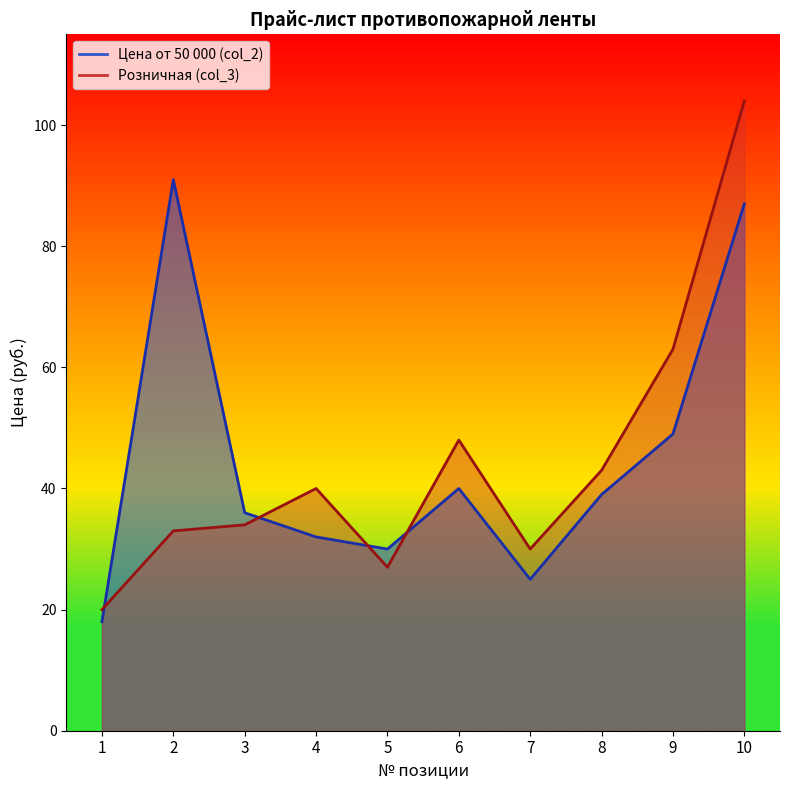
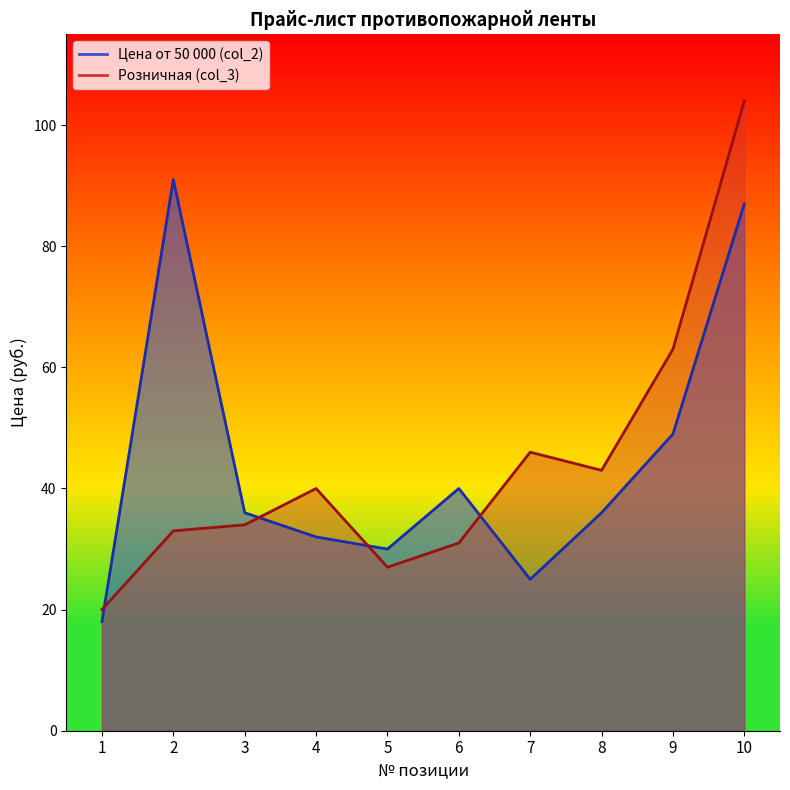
  {
    "Цена от 50 000 (col_2)": {
      "1": 18,
      "2": 91,
      "3": 36,
      "4": 32,
      "5": 30,
      "6": 40,
      "7": 25,
-     "8": 39,
+     "8": 36,
      "9": 49,
      "10": 87
    },
    "Розничная (col_3)": {
      "1": 20,
      "2": 33,
      "3": 34,
      "4": 40,
      "5": 27,
-     "6": 48,
-     "7": 30,
+     "6": 31,
+     "7": 46,
      "8": 43,
      "9": 63,
      "10": 104
    }
  }
